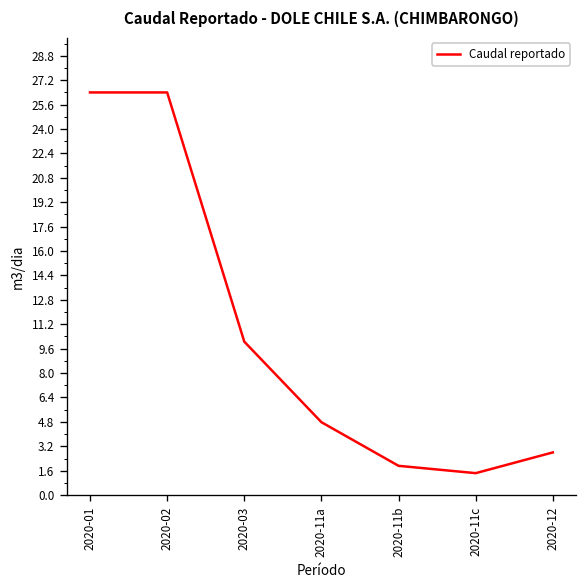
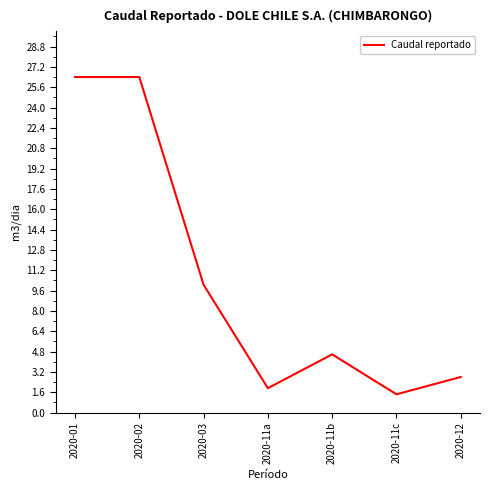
  {
    "2020-01": 26.4,
    "2020-02": 26.4,
    "2020-03": 10.1,
-   "2020-11a": 4.8,
-   "2020-11b": 1.9,
+   "2020-11a": 1.9,
+   "2020-11b": 4.6,
    "2020-11c": 1.4,
    "2020-12": 2.8
  }
